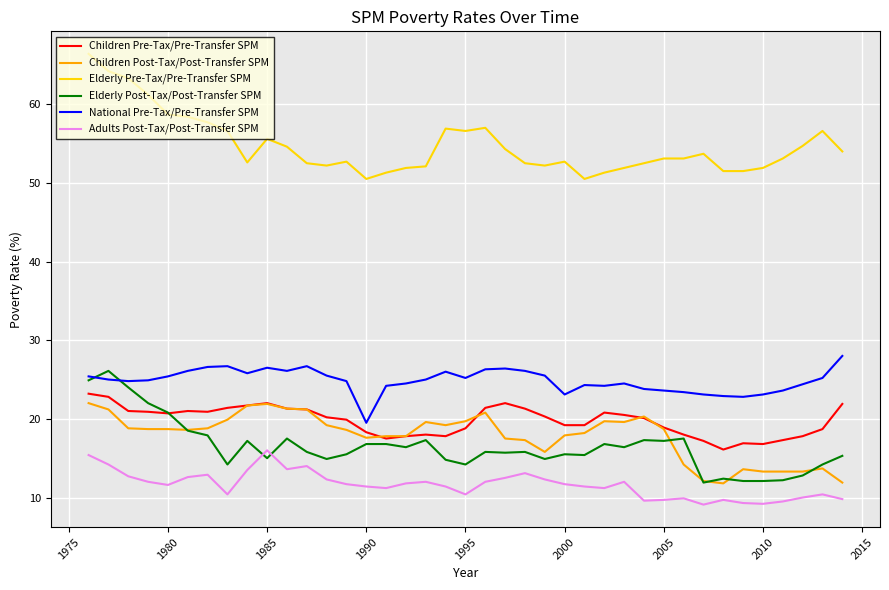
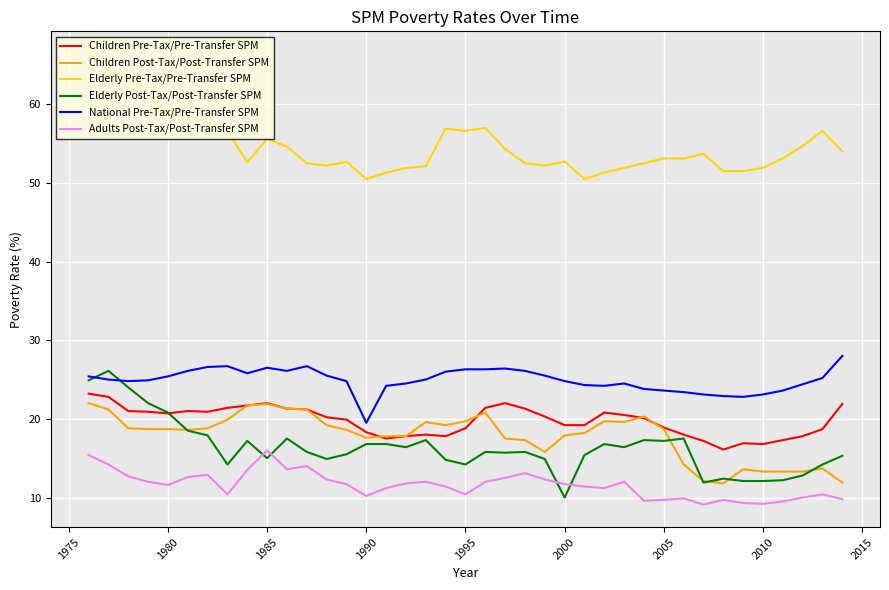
  {
    "Children Pre-Tax/Pre-Transfer SPM": {
      "1990": 18,
      "1995": 19,
      "2000": 19,
      "2010": 17
    },
    "Elderly Post-Tax/Post-Transfer SPM": {
      "1985": 15,
      "1990": 17,
      "1995": 14,
-     "2000": 16,
+     "2000": 10,
      "2005": 17,
      "2010": 12
    },
    "National Pre-Tax/Pre-Transfer SPM": {
      "1980": 25,
      "1985": 27,
      "1990": 20,
-     "1995": 25,
-     "2000": 23,
+     "1995": 26,
+     "2000": 25,
      "2005": 24,
      "2010": 23
    },
    "Adults Post-Tax/Post-Transfer SPM": {
      "1980": 12,
      "1985": 16,
-     "1990": 11,
+     "1990": 10,
      "1995": 10,
      "2000": 12,
      "2005": 10,
      "2010": 9
    }
  }
